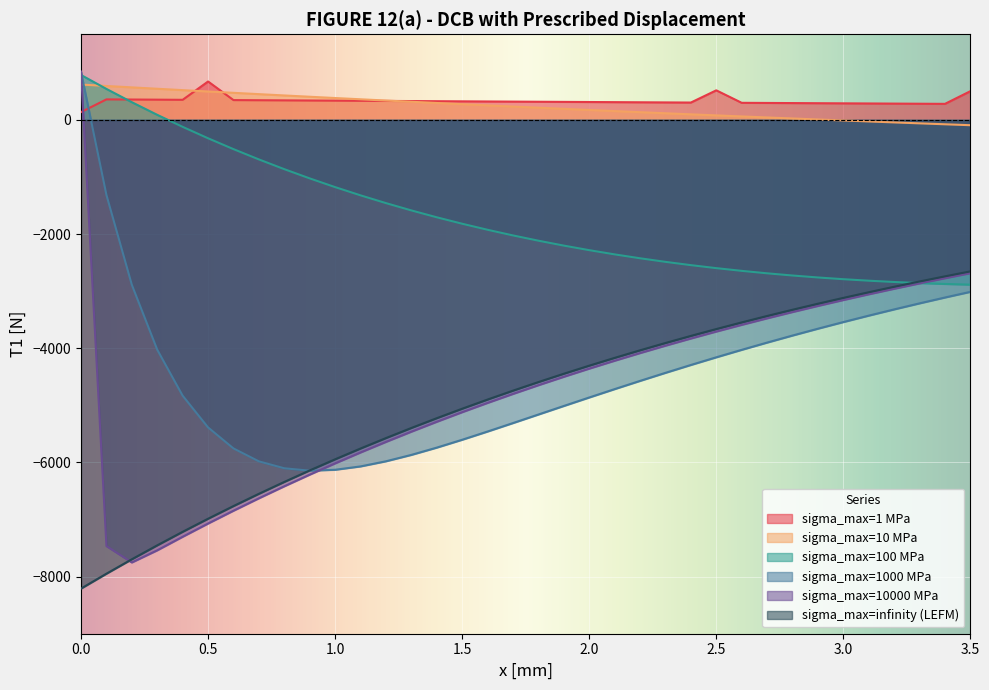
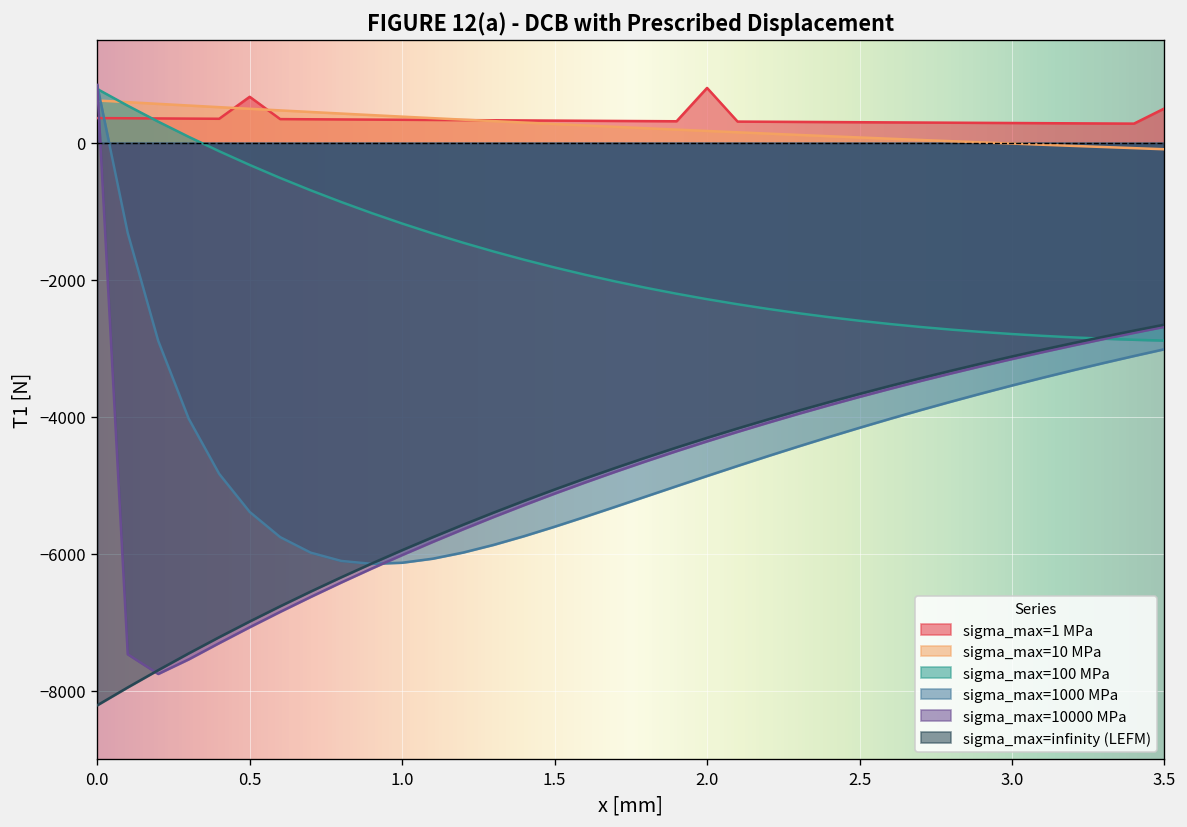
  {
    "sigma_max=1 MPa": {
-     "0.0": 100,
+     "0.0": 400,
      "0.5": 700,
      "1.0": 300,
      "1.5": 300,
-     "2.0": 300,
-     "2.5": 500,
+     "2.0": 800,
+     "2.5": 300,
      "3.0": 300,
      "3.5": 500
    }
  }
